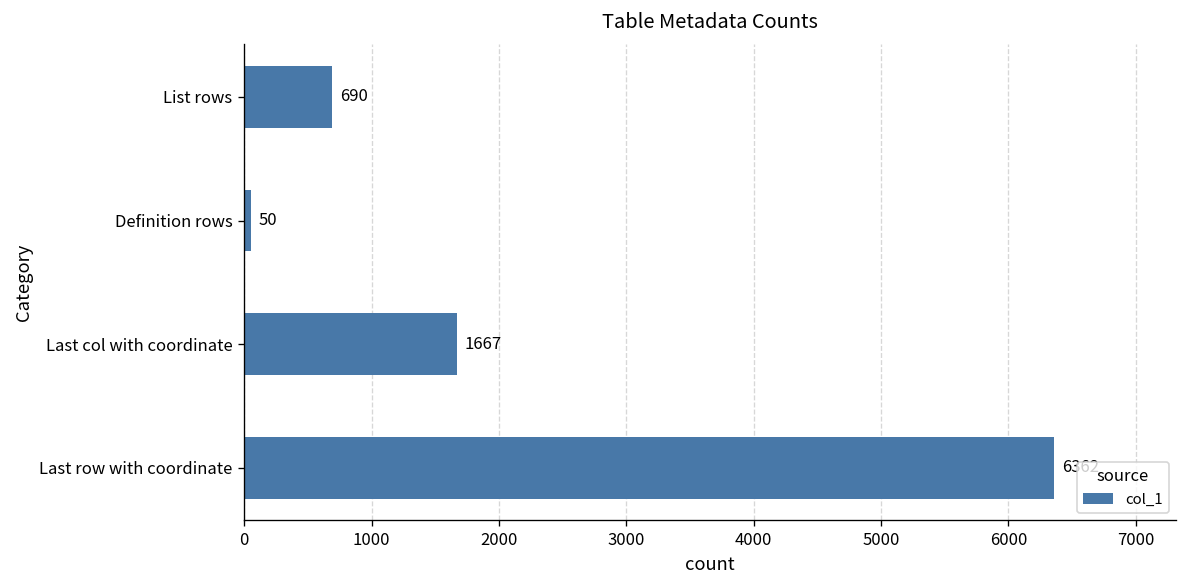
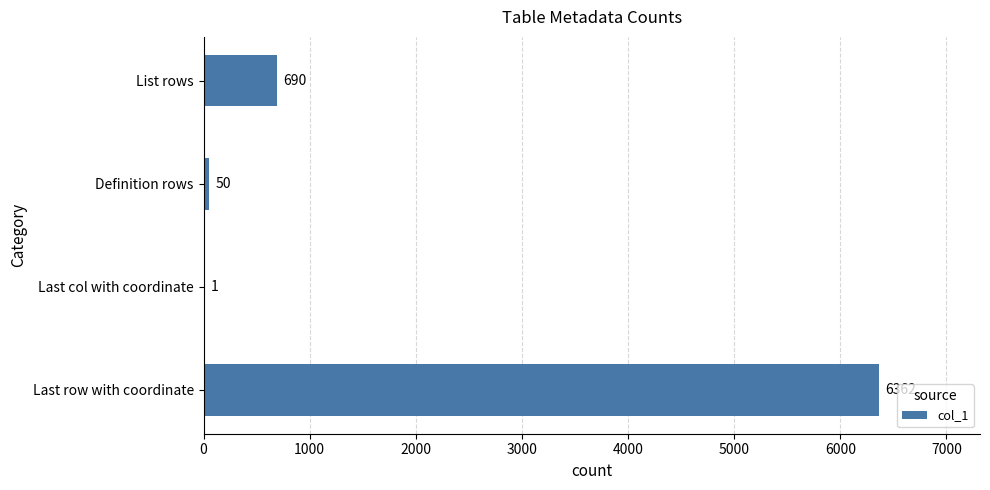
  {
    "List rows": 690,
    "Definition rows": 50,
-   "Last col with coordinate": 1667
+   "Last col with coordinate": 1
  }
